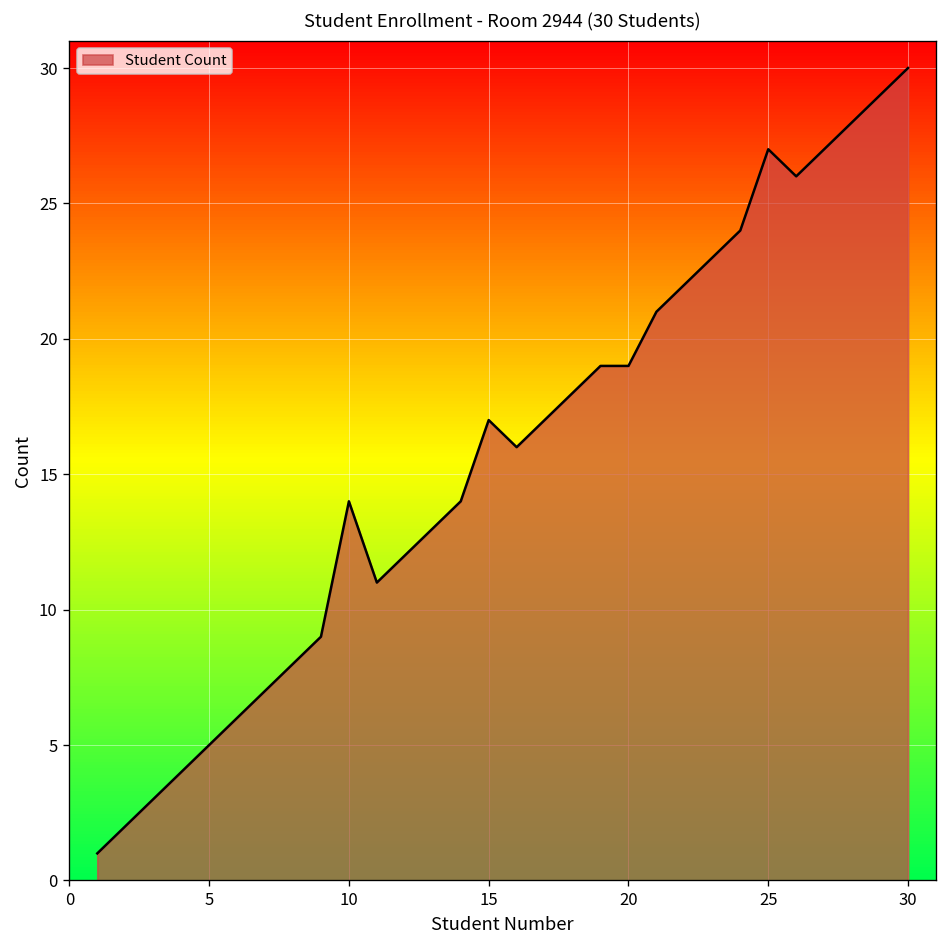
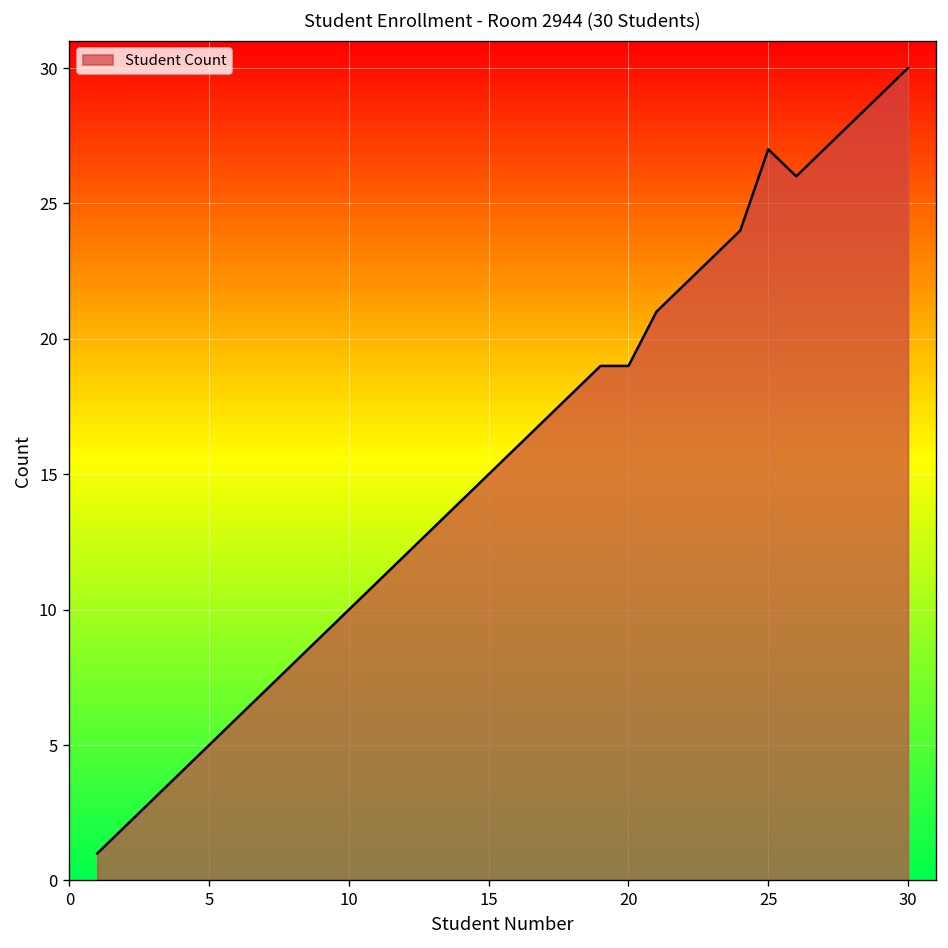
  {
    "5": 5,
-   "10": 14,
-   "15": 17,
+   "10": 10,
+   "15": 15,
    "20": 19,
    "25": 27,
    "30": 30
  }
